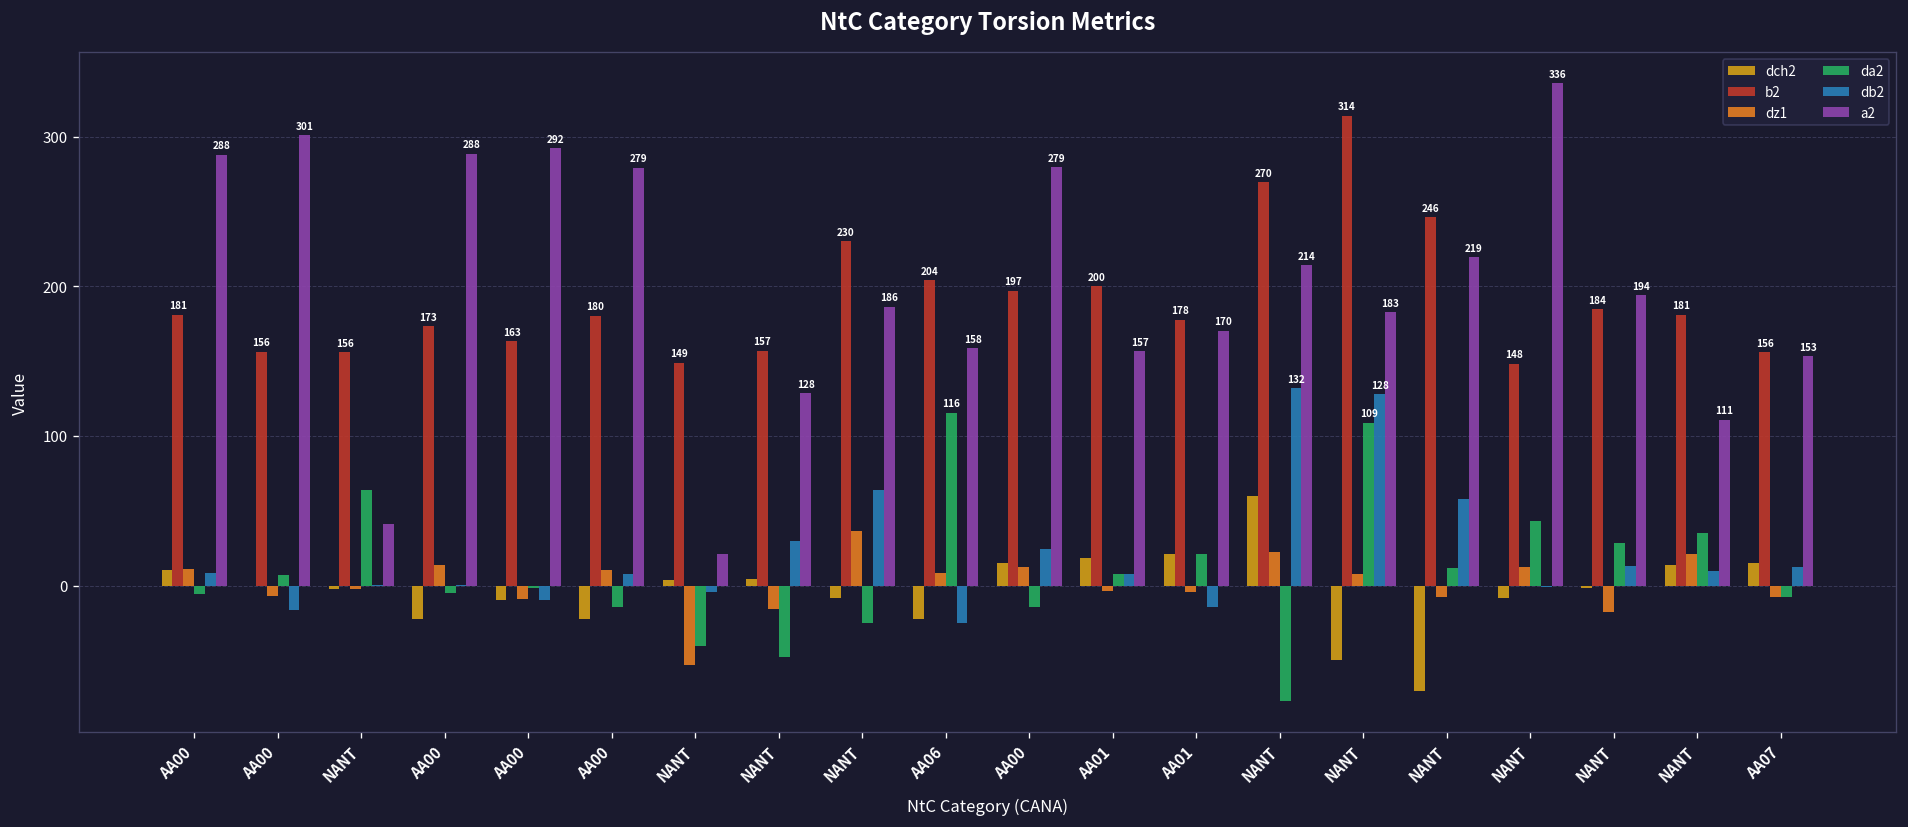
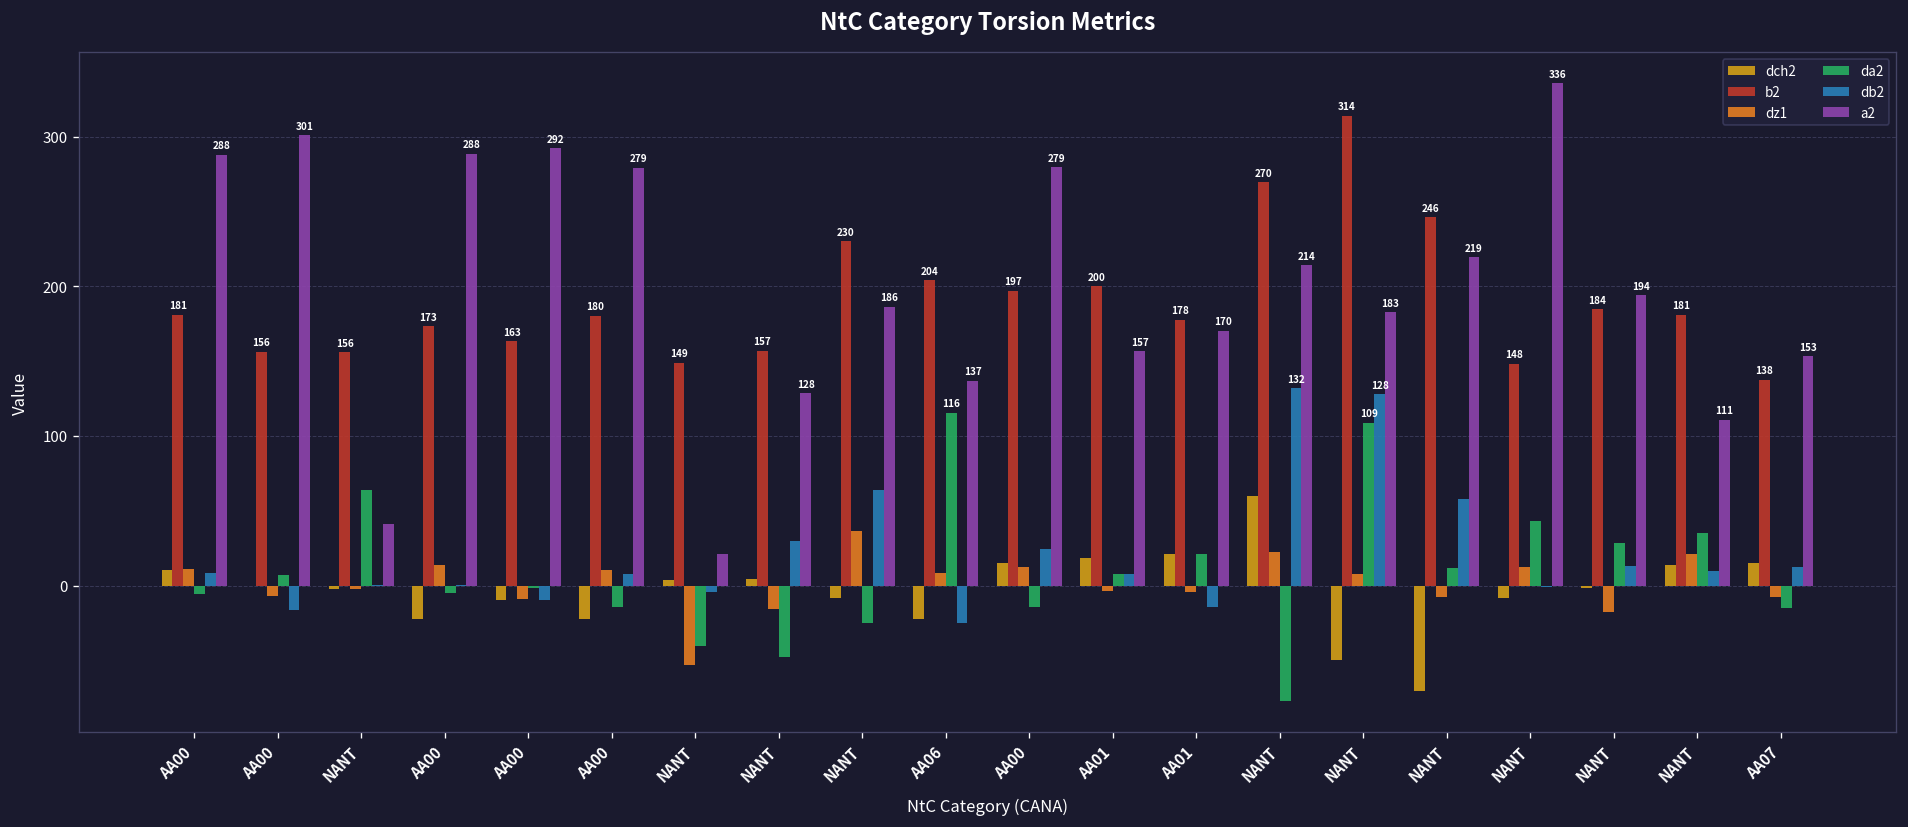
  {
    "b2": {
      "AA06": 204,
-     "AA07": 156
+     "AA07": 138
    },
    "da2": {
-     "AA07": -7
+     "AA07": -15
    },
    "db2": {
      "AA06": -25,
      "AA07": 12
    },
    "a2": {
-     "AA06": 158,
+     "AA06": 137,
      "AA07": 153
    }
  }
